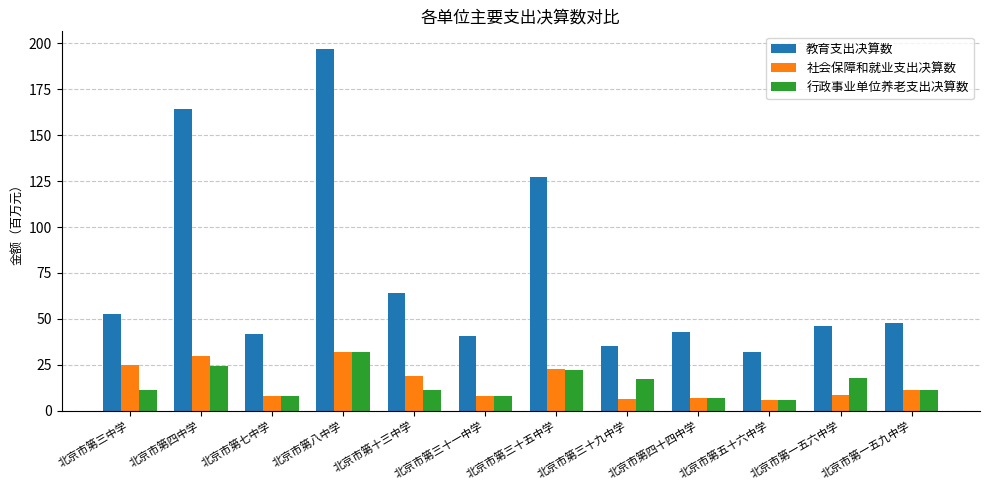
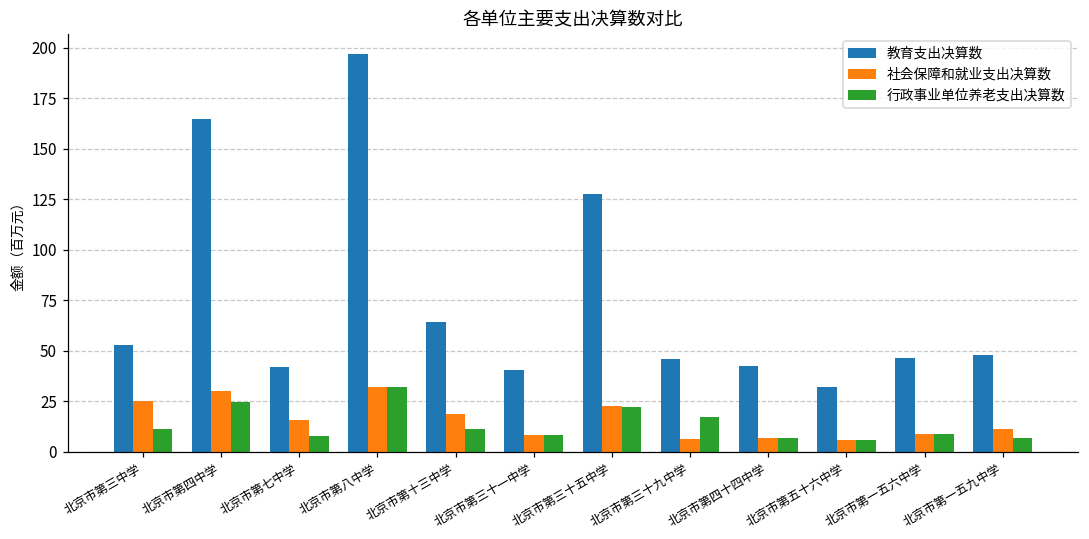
  {
    "教育支出决算数": {
      "北京市第三中学": 53,
      "北京市第四中学": 164,
      "北京市第七中学": 42,
      "北京市第八中学": 197,
      "北京市第十三中学": 64,
      "北京市第三十一中学": 40,
      "北京市第三十五中学": 128,
-     "北京市第三十九中学": 35,
+     "北京市第三十九中学": 46,
      "北京市第四十四中学": 43,
      "北京市第五十六中学": 32,
      "北京市第一五六中学": 46,
      "北京市第一五九中学": 48
    },
    "社会保障和就业支出决算数": {
      "北京市第三中学": 25,
      "北京市第四中学": 30,
-     "北京市第七中学": 8,
+     "北京市第七中学": 16,
      "北京市第八中学": 32,
      "北京市第十三中学": 19,
      "北京市第三十一中学": 8,
      "北京市第三十五中学": 23,
      "北京市第三十九中学": 6,
      "北京市第四十四中学": 7,
      "北京市第五十六中学": 6,
      "北京市第一五六中学": 9,
      "北京市第一五九中学": 11
    },
    "行政事业单位养老支出决算数": {
      "北京市第三中学": 11,
      "北京市第四中学": 24,
      "北京市第七中学": 8,
      "北京市第八中学": 32,
      "北京市第十三中学": 11,
      "北京市第三十一中学": 8,
      "北京市第三十五中学": 22,
      "北京市第三十九中学": 17,
      "北京市第四十四中学": 7,
      "北京市第五十六中学": 6,
-     "北京市第一五六中学": 18,
-     "北京市第一五九中学": 11
+     "北京市第一五六中学": 9,
+     "北京市第一五九中学": 7
    }
  }
